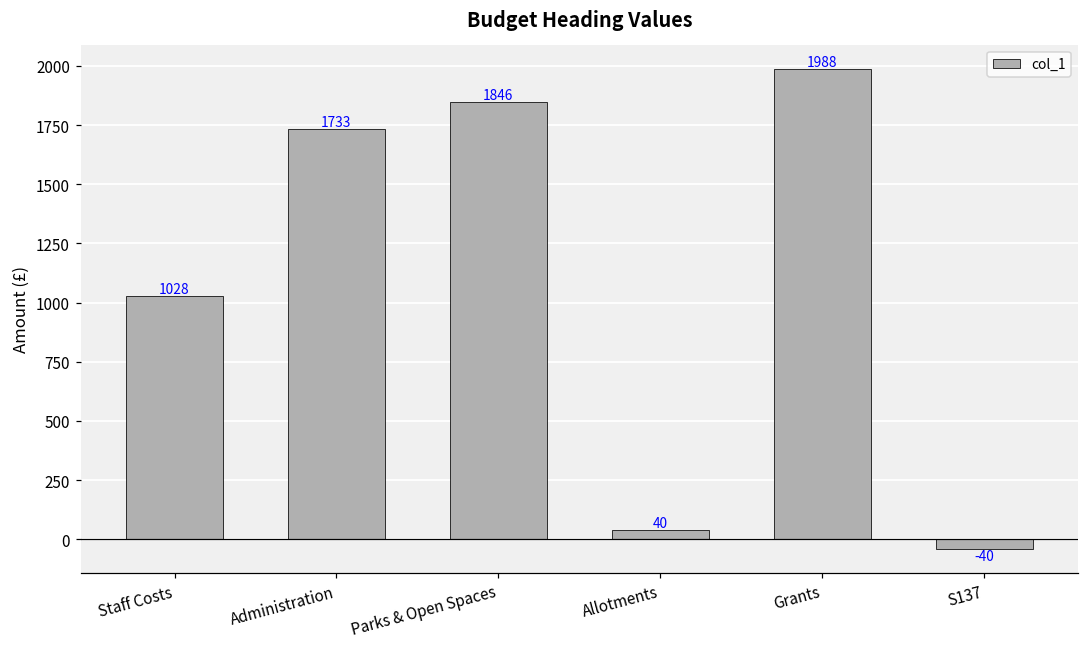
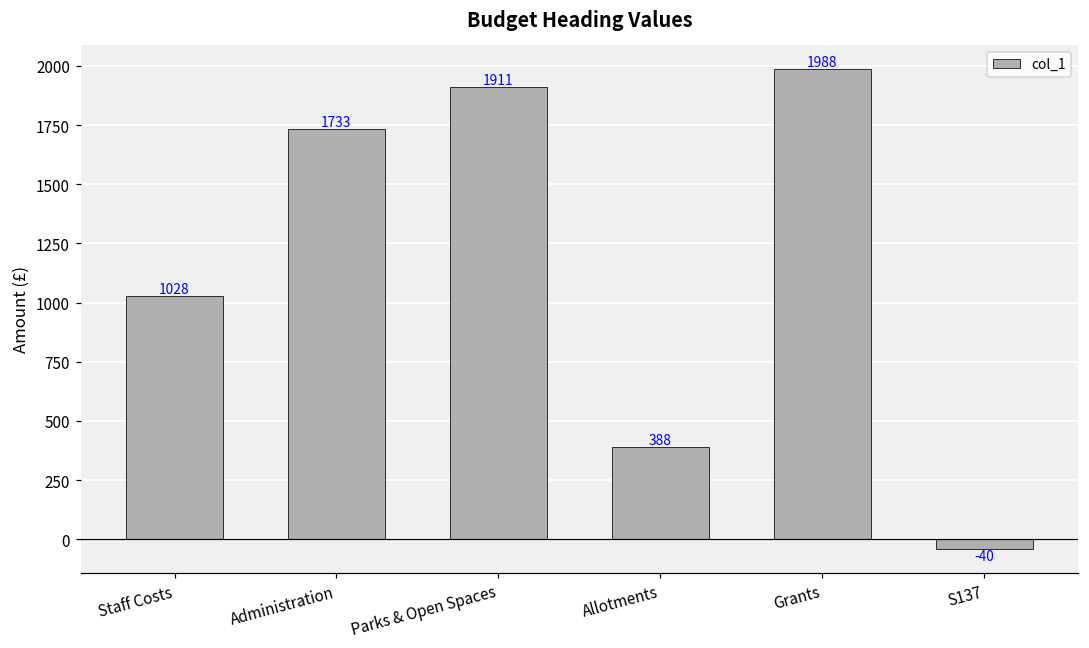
  {
    "Staff Costs": 1028,
    "Administration": 1733,
-   "Parks & Open Spaces": 1846,
-   "Allotments": 40,
+   "Parks & Open Spaces": 1911,
+   "Allotments": 388,
    "Grants": 1988,
    "S137": -40
  }
